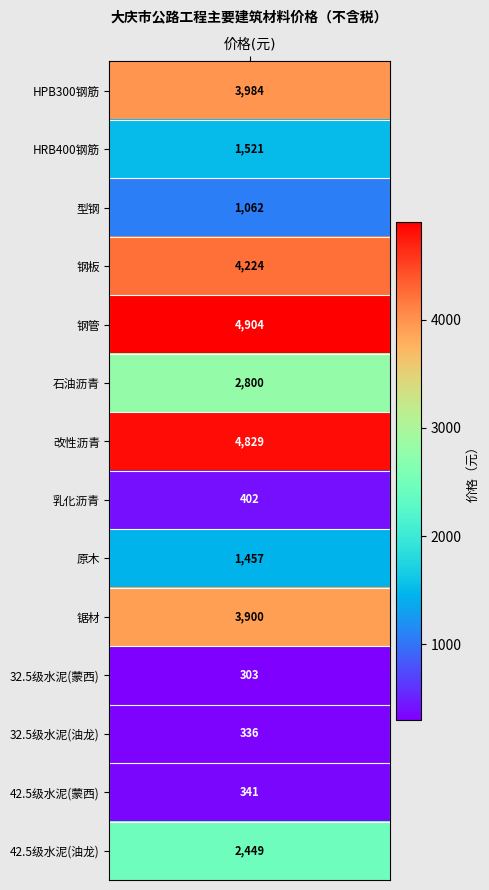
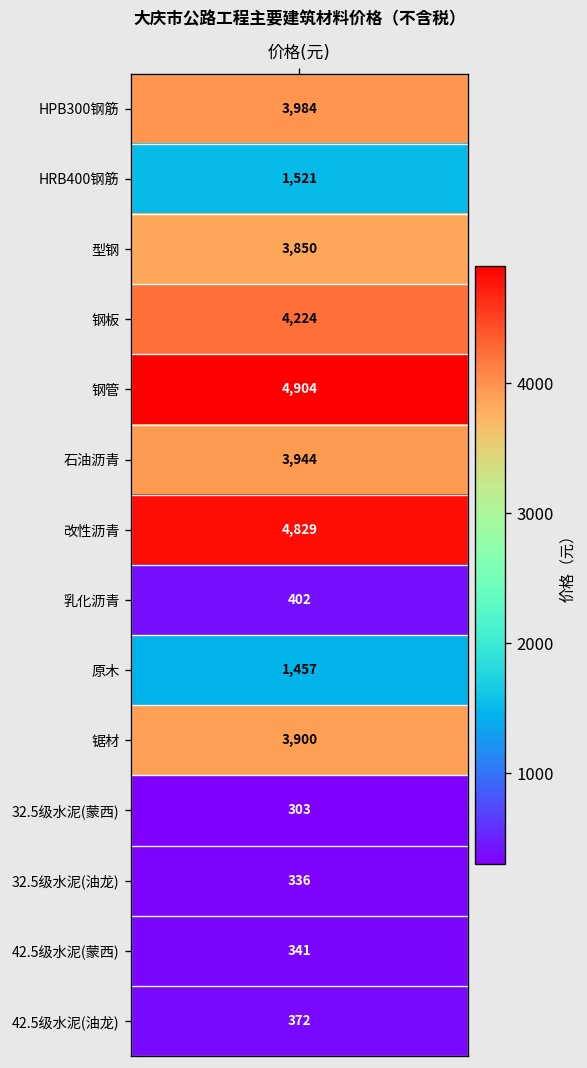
  {
    "HPB300钢筋": {
      "价格(元)": "3,984"
    },
    "HRB400钢筋": {
      "价格(元)": "1,521"
    },
    "型钢": {
-     "价格(元)": "1,062"
+     "价格(元)": "3,850"
    },
    "钢板": {
      "价格(元)": "4,224"
    },
    "钢管": {
      "价格(元)": "4,904"
    },
    "石油沥青": {
-     "价格(元)": "2,800"
+     "价格(元)": "3,944"
    },
    "改性沥青": {
      "价格(元)": "4,829"
    },
    "乳化沥青": {
      "价格(元)": "402"
    },
    "原木": {
      "价格(元)": "1,457"
    },
    "锯材": {
      "价格(元)": "3,900"
    },
    "32.5级水泥(蒙西)": {
      "价格(元)": "303"
    },
    "32.5级水泥(油龙)": {
      "价格(元)": "336"
    },
    "42.5级水泥(蒙西)": {
      "价格(元)": "341"
    },
    "42.5级水泥(油龙)": {
-     "价格(元)": "2,449"
+     "价格(元)": "372"
    }
  }
